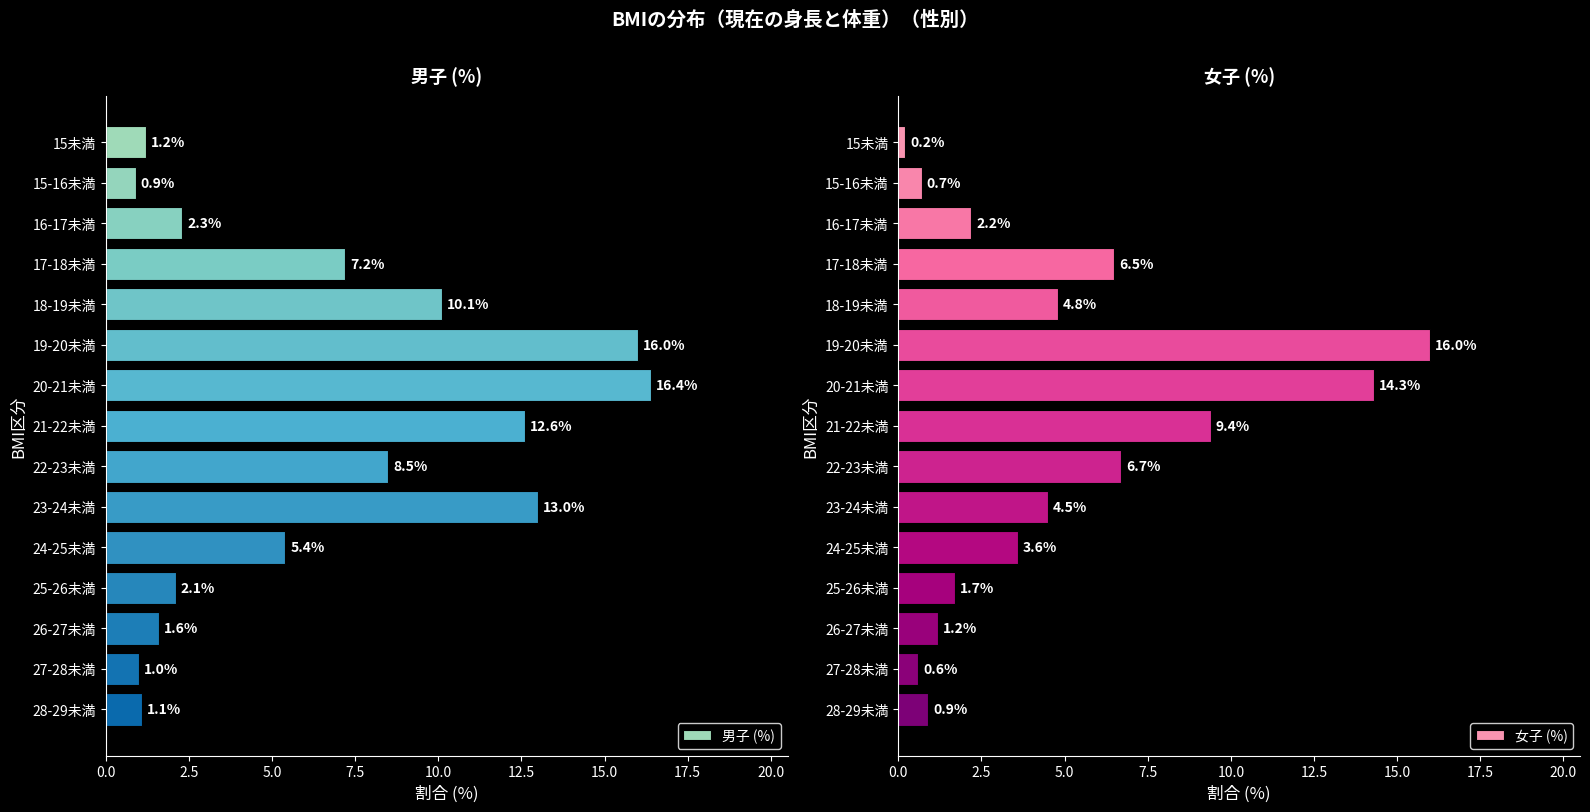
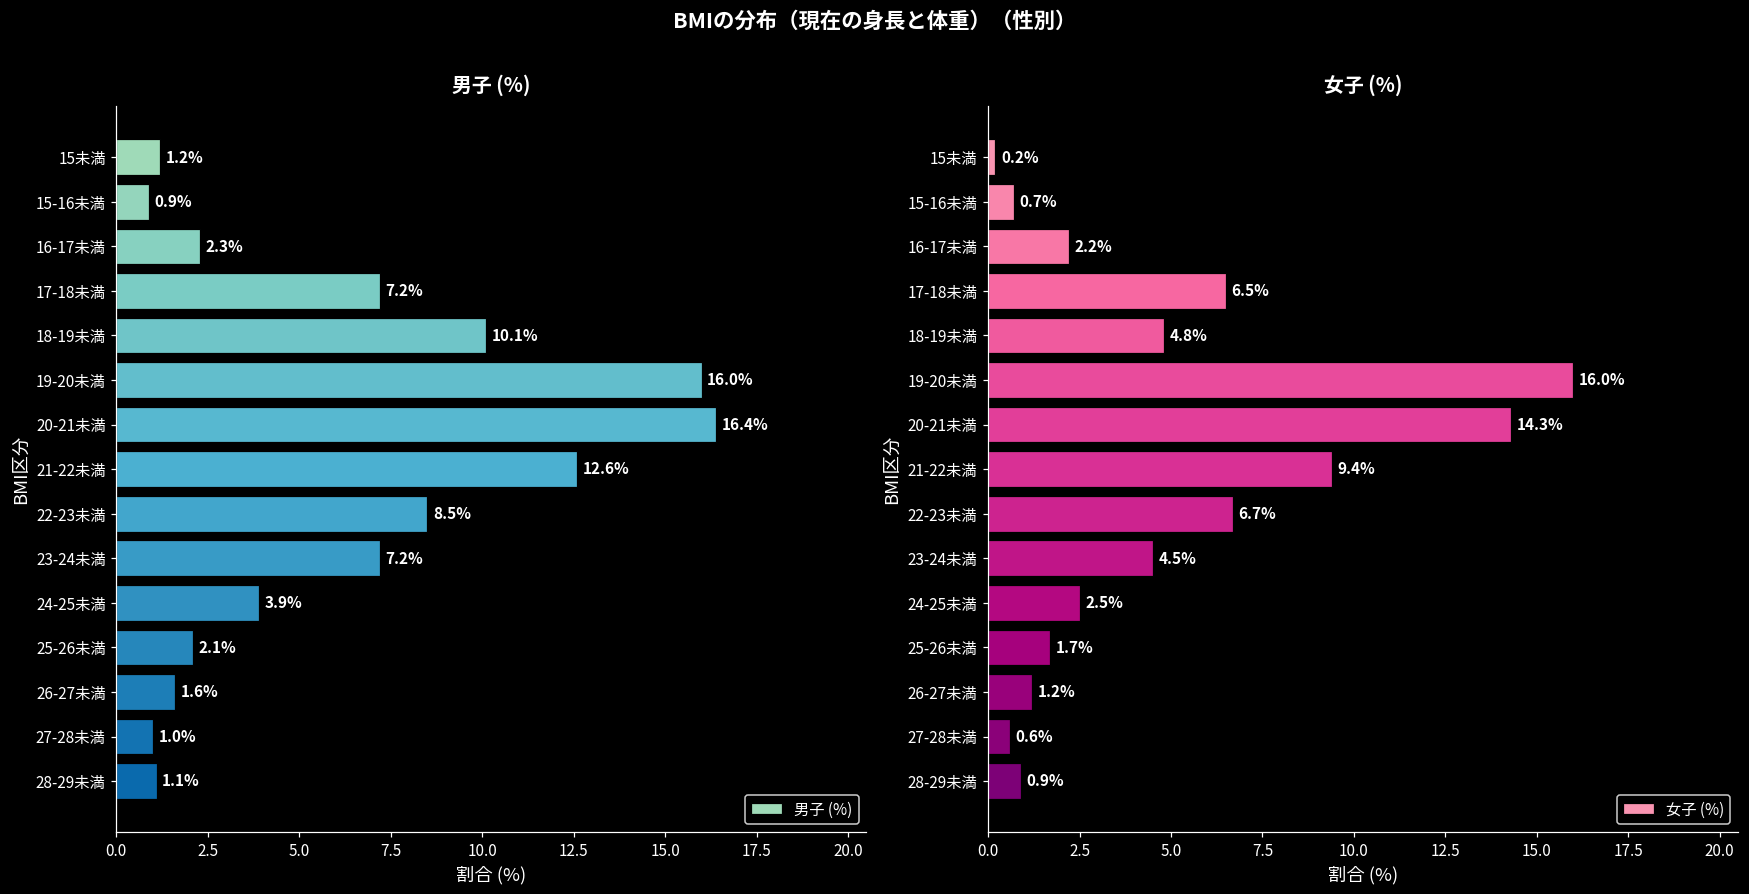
  {
    "男子 (%)": {
      "15未満": "1.2%",
      "15-16未満": "0.9%",
      "16-17未満": "2.3%",
      "17-18未満": "7.2%",
      "18-19未満": "10.1%",
      "19-20未満": "16.0%",
      "20-21未満": "16.4%",
      "21-22未満": "12.6%",
      "22-23未満": "8.5%",
-     "23-24未満": "13.0%",
-     "24-25未満": "5.4%",
+     "23-24未満": "7.2%",
+     "24-25未満": "3.9%",
      "25-26未満": "2.1%",
      "26-27未満": "1.6%",
      "27-28未満": "1.0%",
      "28-29未満": "1.1%"
    },
    "女子 (%)": {
      "15未満": "0.2%",
      "15-16未満": "0.7%",
      "16-17未満": "2.2%",
      "17-18未満": "6.5%",
      "18-19未満": "4.8%",
      "19-20未満": "16.0%",
      "20-21未満": "14.3%",
      "21-22未満": "9.4%",
      "22-23未満": "6.7%",
      "23-24未満": "4.5%",
-     "24-25未満": "3.6%",
+     "24-25未満": "2.5%",
      "25-26未満": "1.7%",
      "26-27未満": "1.2%",
      "27-28未満": "0.6%",
      "28-29未満": "0.9%"
    }
  }
